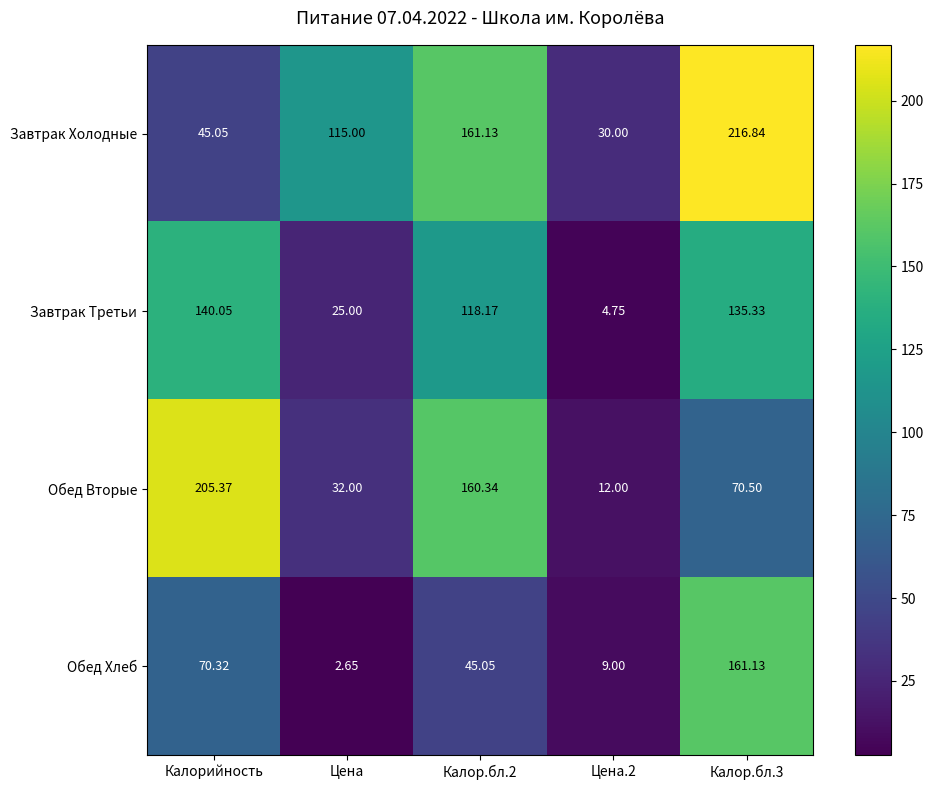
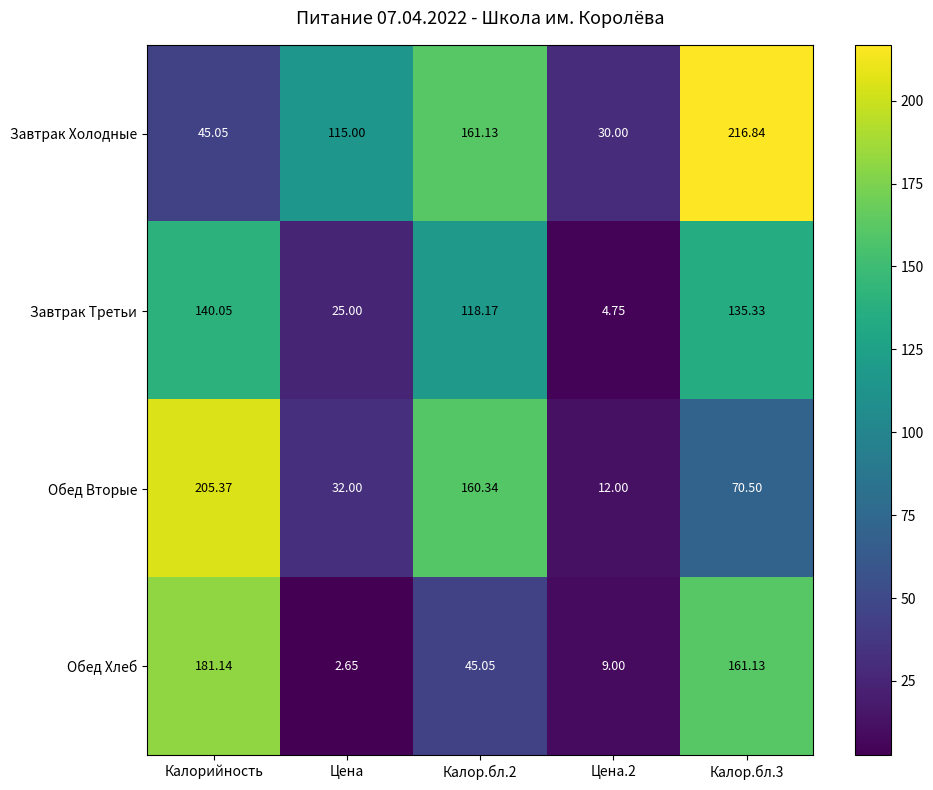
  {
    "Завтрак Холодные": {
      "Калорийность": 45.05,
      "Цена": 115.00,
      "Калор.бл.2": 161.13,
      "Цена.2": 30.00,
      "Калор.бл.3": 216.84
    },
    "Завтрак Третьи": {
      "Калорийность": 140.05,
      "Цена": 25.00,
      "Калор.бл.2": 118.17,
      "Цена.2": 4.75,
      "Калор.бл.3": 135.33
    },
    "Обед Вторые": {
      "Калорийность": 205.37,
      "Цена": 32.00,
      "Калор.бл.2": 160.34,
      "Цена.2": 12.00,
      "Калор.бл.3": 70.50
    },
    "Обед Хлеб": {
-     "Калорийность": 70.32,
+     "Калорийность": 181.14,
      "Цена": 2.65,
      "Калор.бл.2": 45.05,
      "Цена.2": 9.00,
      "Калор.бл.3": 161.13
    }
  }
